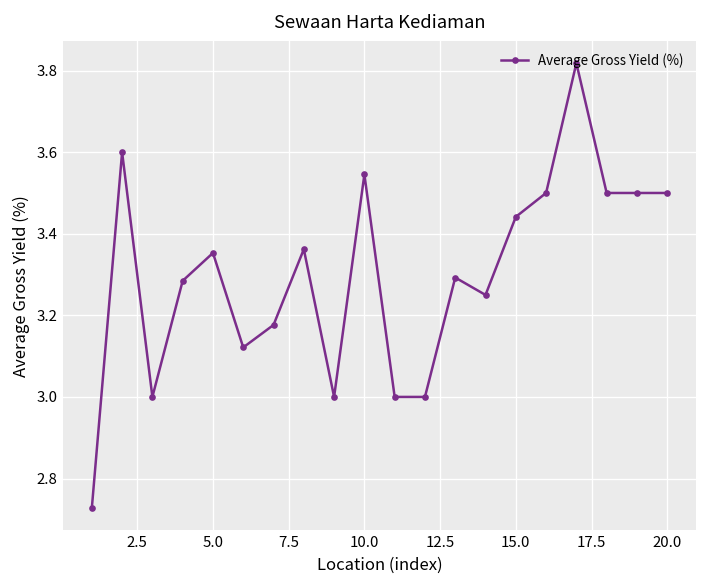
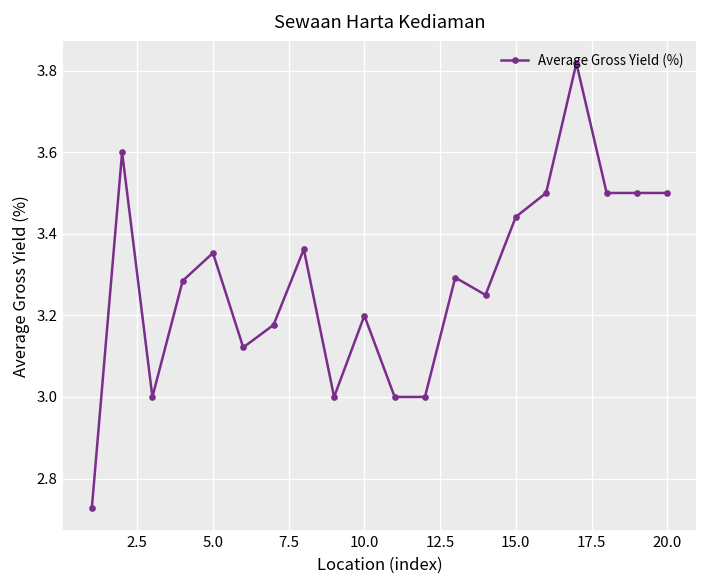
  {
    "5.0": 3.35,
-   "10.0": 3.55,
+   "10.0": 3.20,
    "15.0": 3.44,
    "20.0": 3.50
  }
